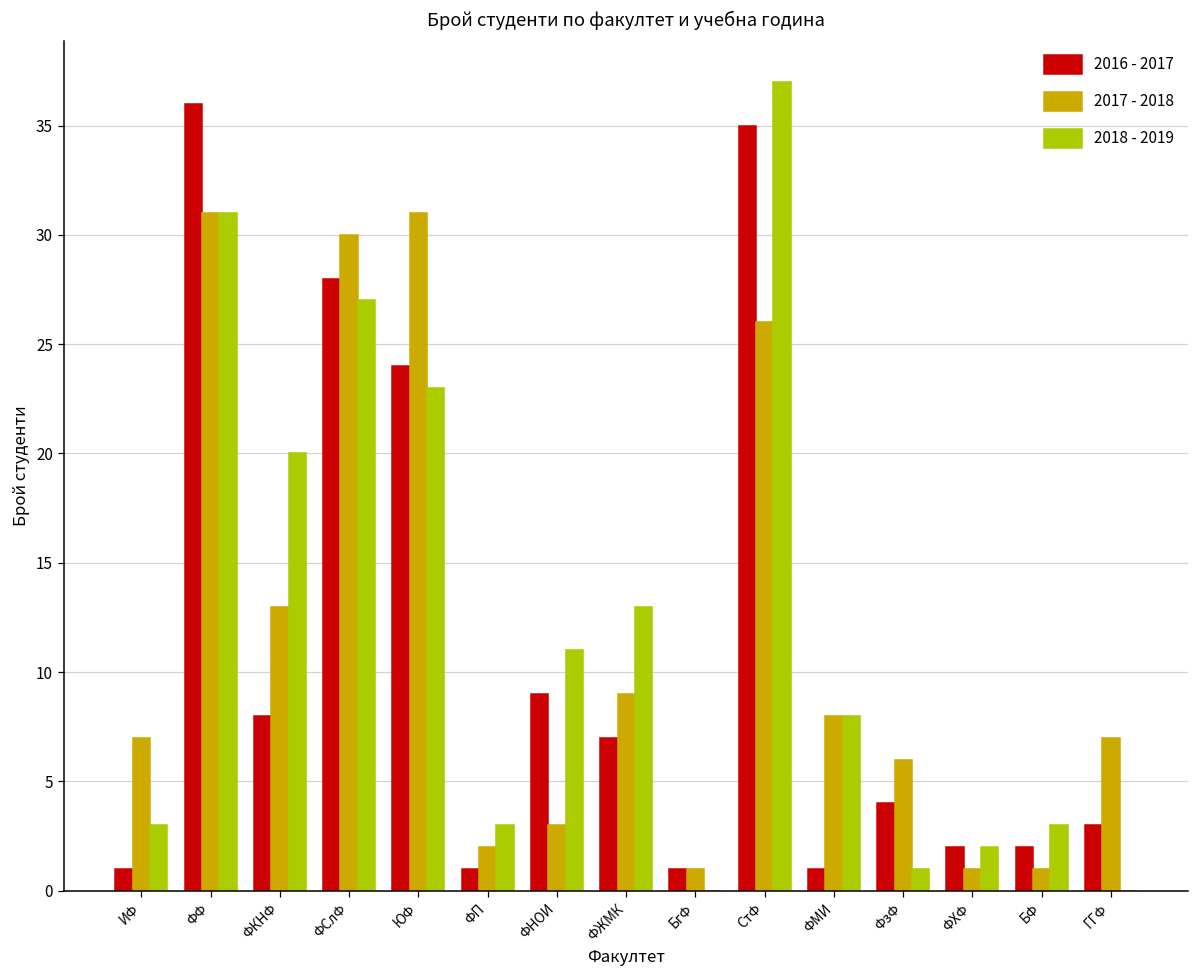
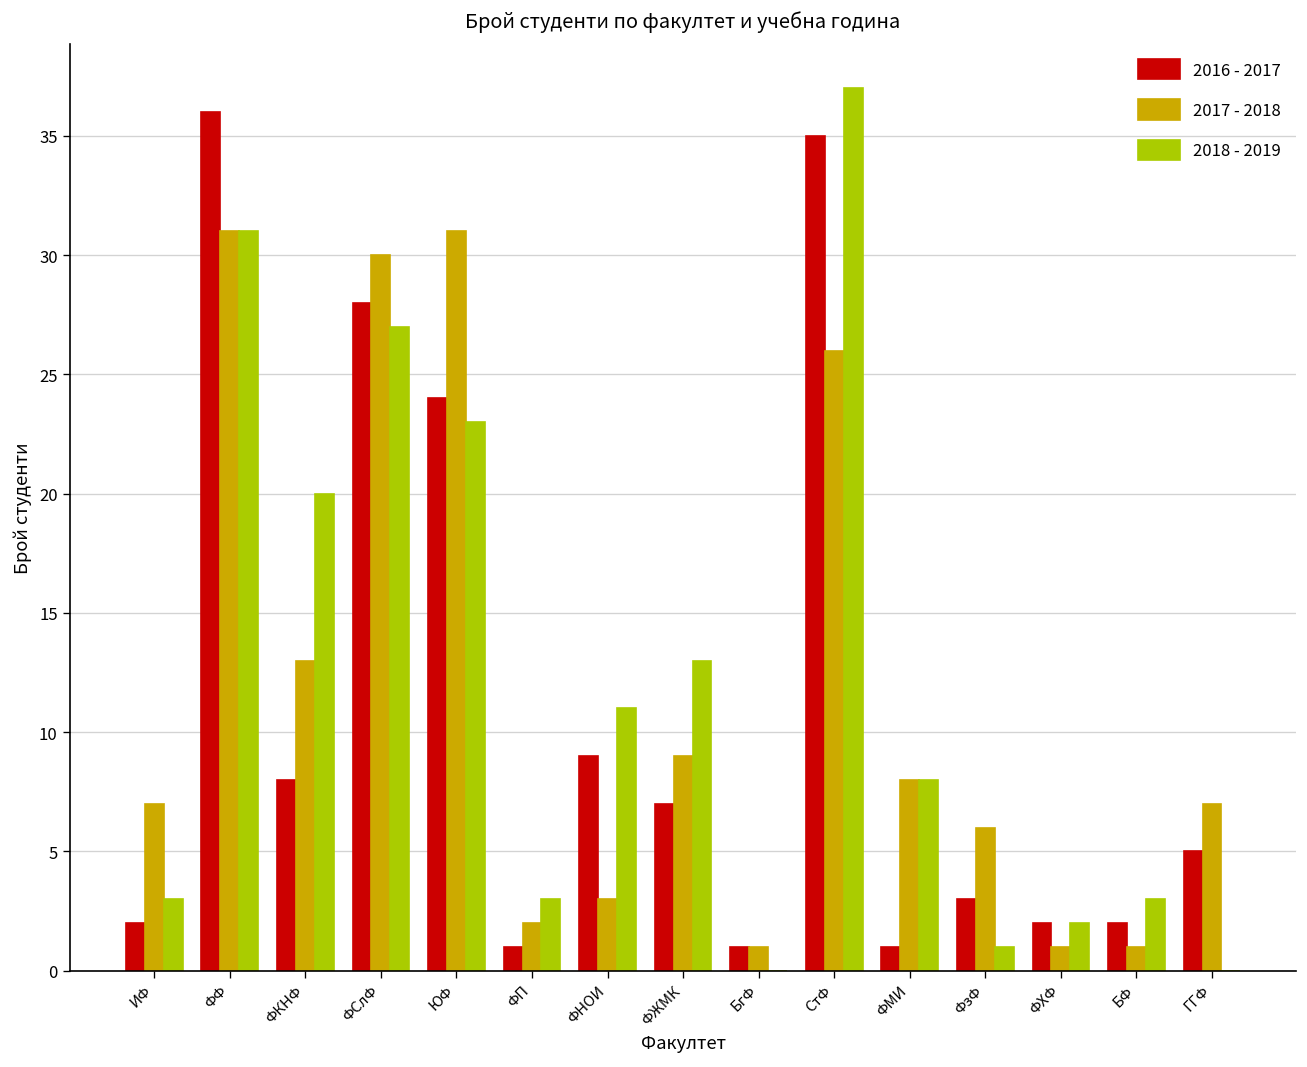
  {
    "2016 - 2017": {
-     "ИФ": 1,
+     "ИФ": 2,
      "ФФ": 36,
      "ФКНФ": 8,
      "ФСлФ": 28,
      "ЮФ": 24,
      "ФП": 1,
      "ФНОИ": 9,
      "ФЖМК": 7,
      "БгФ": 1,
      "СтФ": 35,
      "ФМИ": 1,
-     "ФзФ": 4,
+     "ФзФ": 3,
      "ФХФ": 2,
      "БФ": 2,
-     "ГГФ": 3
+     "ГГФ": 5
    }
  }
